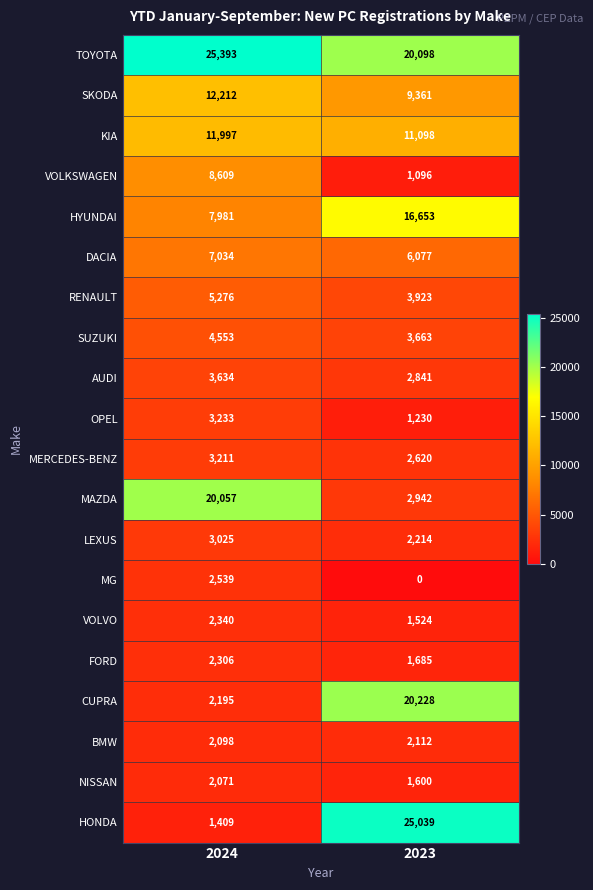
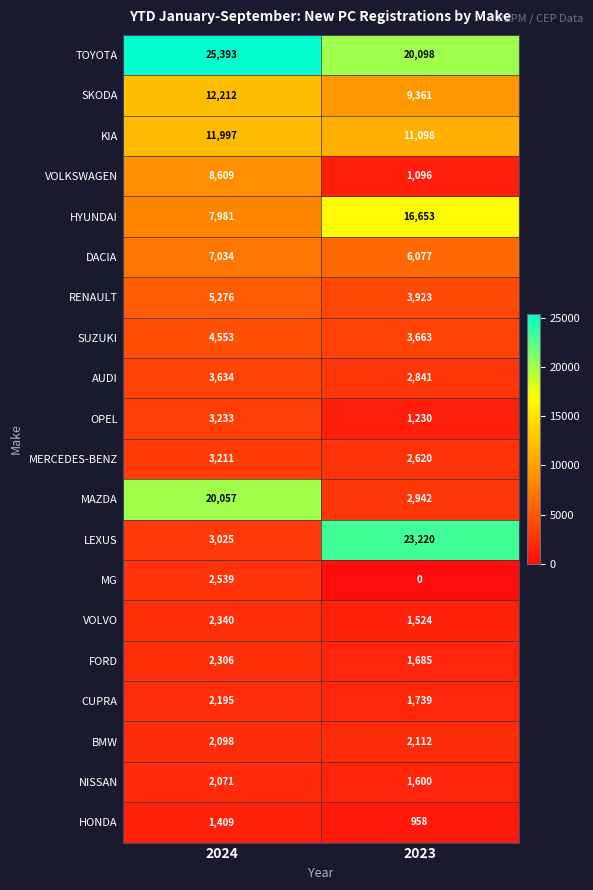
  {
    "TOYOTA": {
      "2024": "25,393",
      "2023": "20,098"
    },
    "SKODA": {
      "2024": "12,212",
      "2023": "9,361"
    },
    "KIA": {
      "2024": "11,997",
      "2023": "11,098"
    },
    "VOLKSWAGEN": {
      "2024": "8,609",
      "2023": "1,096"
    },
    "HYUNDAI": {
      "2024": "7,981",
      "2023": "16,653"
    },
    "DACIA": {
      "2024": "7,034",
      "2023": "6,077"
    },
    "RENAULT": {
      "2024": "5,276",
      "2023": "3,923"
    },
    "SUZUKI": {
      "2024": "4,553",
      "2023": "3,663"
    },
    "AUDI": {
      "2024": "3,634",
      "2023": "2,841"
    },
    "OPEL": {
      "2024": "3,233",
      "2023": "1,230"
    },
    "MERCEDES-BENZ": {
      "2024": "3,211",
      "2023": "2,620"
    },
    "MAZDA": {
      "2024": "20,057",
      "2023": "2,942"
    },
    "LEXUS": {
      "2024": "3,025",
-     "2023": "2,214"
+     "2023": "23,220"
    },
    "MG": {
      "2024": "2,539",
      "2023": "0"
    },
    "VOLVO": {
      "2024": "2,340",
      "2023": "1,524"
    },
    "FORD": {
      "2024": "2,306",
      "2023": "1,685"
    },
    "CUPRA": {
      "2024": "2,195",
-     "2023": "20,228"
+     "2023": "1,739"
    },
    "BMW": {
      "2024": "2,098",
      "2023": "2,112"
    },
    "NISSAN": {
      "2024": "2,071",
      "2023": "1,600"
    },
    "HONDA": {
      "2024": "1,409",
-     "2023": "25,039"
+     "2023": "958"
    }
  }
